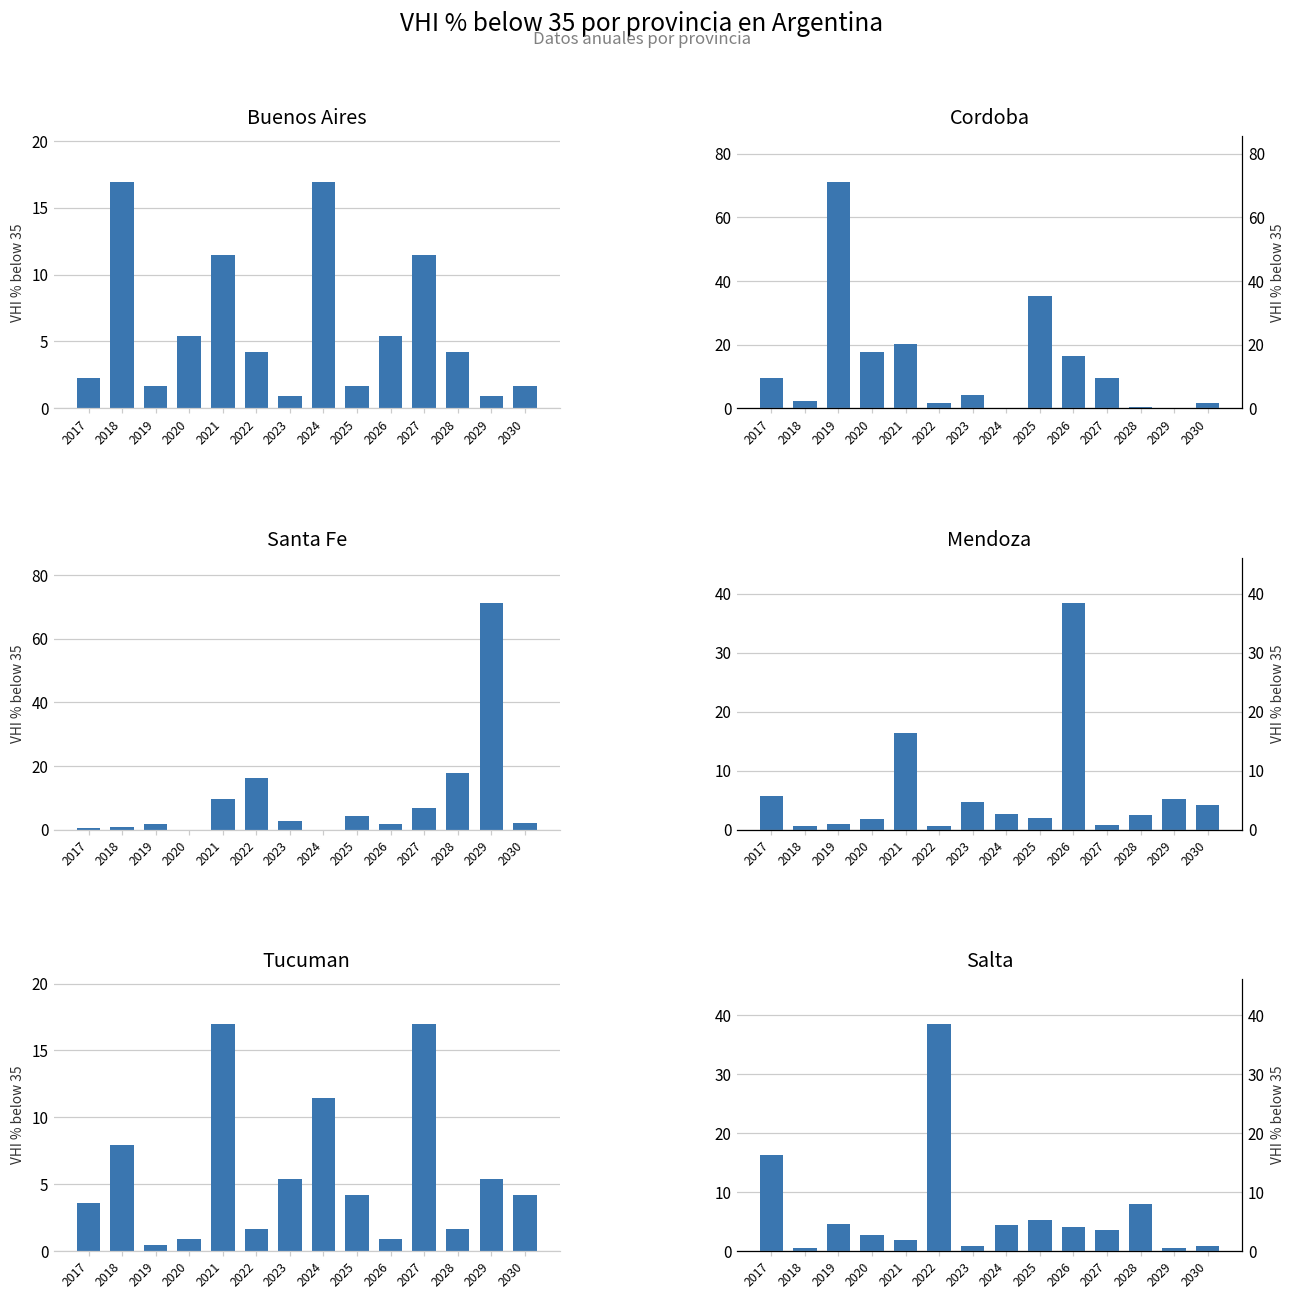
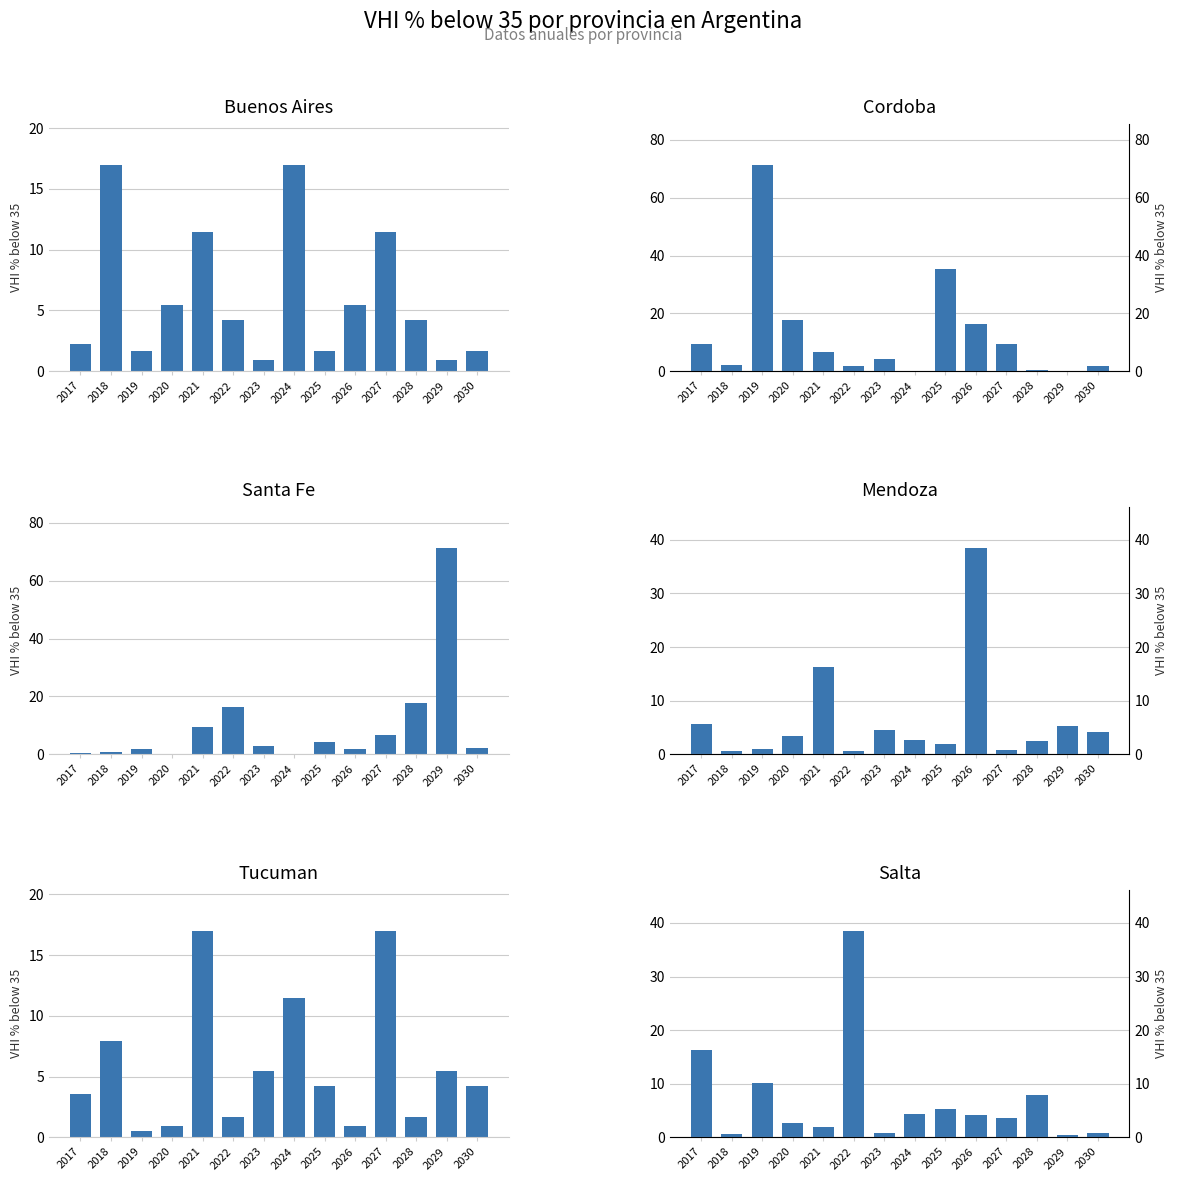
  {
    "Buenos Aires": {
      "2017": 2.3,
      "2018": 17.0,
      "2019": 1.7,
      "2020": 5.4,
      "2021": 11.5,
      "2022": 4.2,
      "2023": 0.9,
      "2024": 17.0,
      "2025": 1.7,
      "2026": 5.4,
      "2027": 11.5,
      "2028": 4.2,
      "2029": 0.9,
      "2030": 1.7
    },
    "Cordoba": {
      "2017": 9,
      "2018": 2,
      "2019": 71,
      "2020": 18,
-     "2021": 20,
+     "2021": 7,
      "2022": 2,
      "2023": 4,
      "2025": 35,
      "2026": 16,
      "2027": 9,
      "2030": 2
    },
    "Santa Fe": {
      "2018": 1,
      "2019": 2,
      "2021": 9,
      "2022": 16,
      "2023": 3,
      "2025": 4,
      "2026": 2,
      "2027": 7,
      "2028": 18,
      "2029": 71,
      "2030": 2
    },
    "Mendoza": {
      "2017": 6,
      "2018": 1,
      "2019": 1,
-     "2020": 2,
+     "2020": 3,
      "2021": 16,
      "2022": 1,
      "2023": 5,
      "2024": 3,
      "2025": 2,
      "2026": 38,
      "2027": 1,
      "2028": 2,
      "2029": 5,
      "2030": 4
    },
    "Tucuman": {
      "2017": 3.6,
      "2018": 7.9,
      "2019": 0.5,
      "2020": 0.9,
      "2021": 17.0,
      "2022": 1.7,
      "2023": 5.4,
      "2024": 11.5,
      "2025": 4.2,
      "2026": 0.9,
      "2027": 17.0,
      "2028": 1.7,
      "2029": 5.4,
      "2030": 4.2
    },
    "Salta": {
      "2017": 16,
      "2018": 1,
-     "2019": 5,
+     "2019": 10,
      "2020": 3,
      "2021": 2,
      "2022": 38,
      "2023": 1,
      "2024": 4,
      "2025": 5,
      "2026": 4,
      "2027": 4,
      "2028": 8,
      "2029": 0,
      "2030": 1
    }
  }
